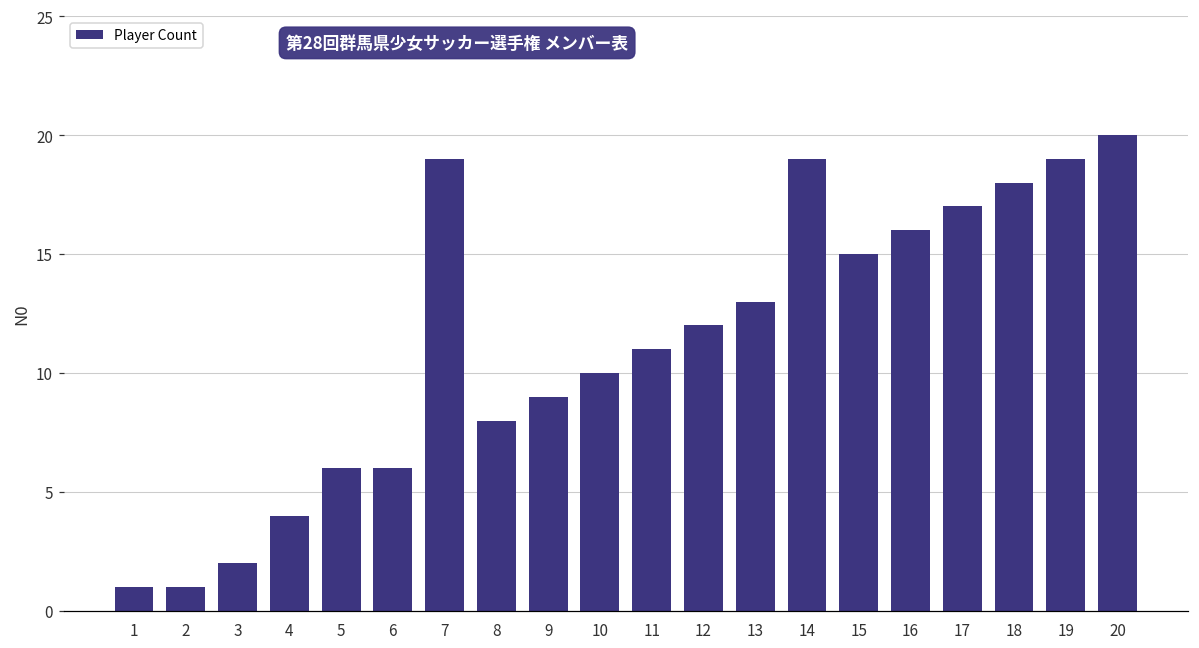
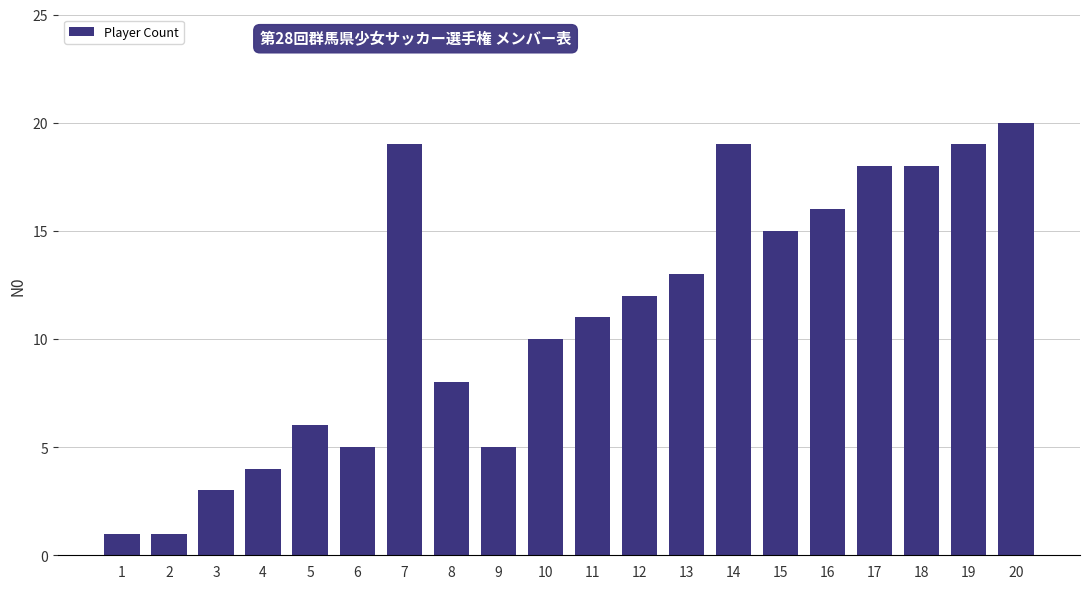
  {
    "1": 1,
    "2": 1,
-   "3": 2,
+   "3": 3,
    "4": 4,
    "5": 6,
-   "6": 6,
+   "6": 5,
    "7": 19,
    "8": 8,
-   "9": 9,
+   "9": 5,
    "10": 10,
    "11": 11,
    "12": 12,
    "13": 13,
    "14": 19,
    "15": 15,
    "16": 16,
-   "17": 17,
+   "17": 18,
    "18": 18,
    "19": 19,
    "20": 20
  }
